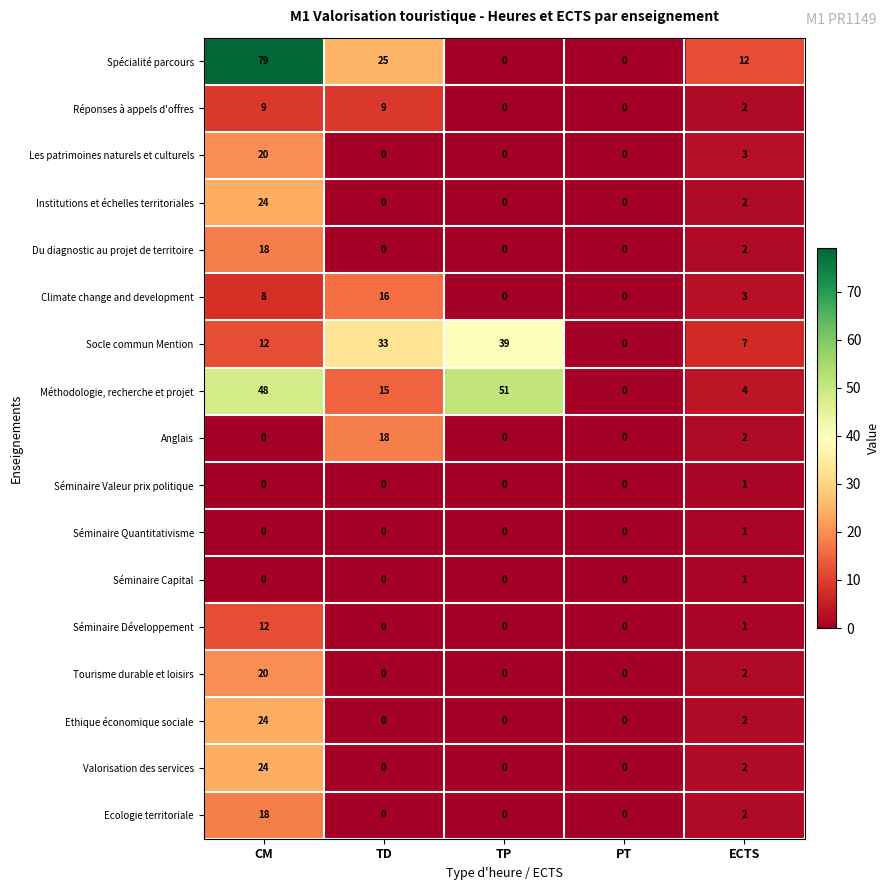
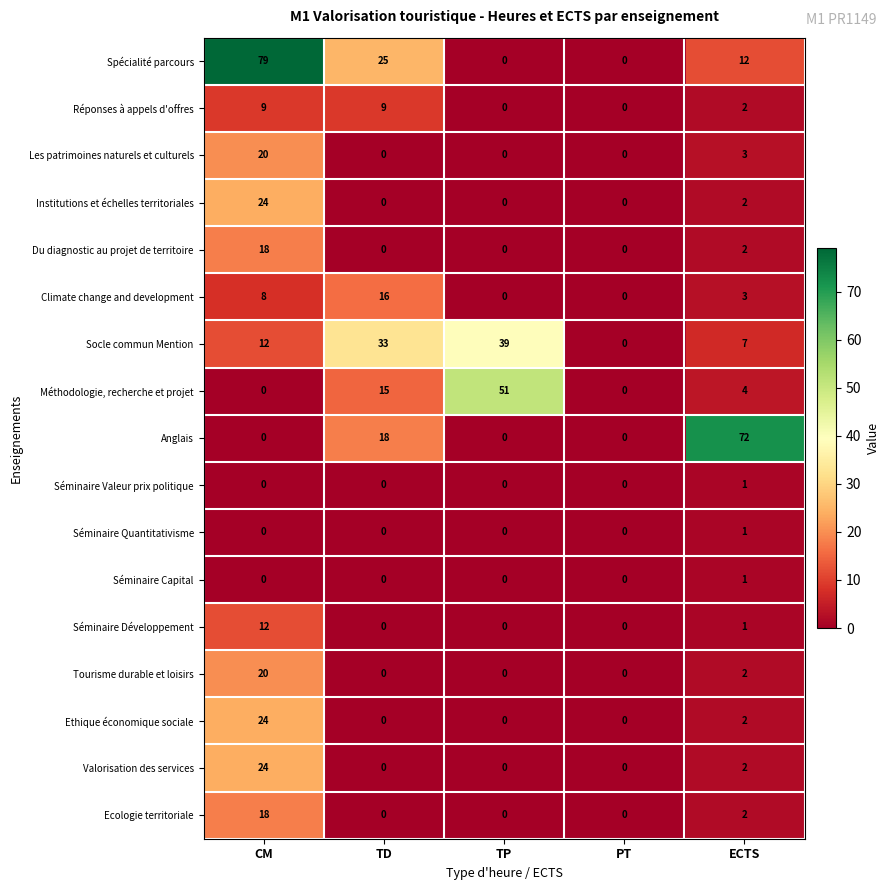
  {
    "Spécialité parcours": {
      "CM": 79,
      "TD": 25,
      "TP": 0,
      "PT": 0,
      "ECTS": 12
    },
    "Réponses à appels d'offres": {
      "CM": 9,
      "TD": 9,
      "TP": 0,
      "PT": 0,
      "ECTS": 2
    },
    "Les patrimoines naturels et culturels": {
      "CM": 20,
      "TD": 0,
      "TP": 0,
      "PT": 0,
      "ECTS": 3
    },
    "Institutions et échelles territoriales": {
      "CM": 24,
      "TD": 0,
      "TP": 0,
      "PT": 0,
      "ECTS": 2
    },
    "Du diagnostic au projet de territoire": {
      "CM": 18,
      "TD": 0,
      "TP": 0,
      "PT": 0,
      "ECTS": 2
    },
    "Climate change and development": {
      "CM": 8,
      "TD": 16,
      "TP": 0,
      "PT": 0,
      "ECTS": 3
    },
    "Socle commun Mention": {
      "CM": 12,
      "TD": 33,
      "TP": 39,
      "PT": 0,
      "ECTS": 7
    },
    "Méthodologie, recherche et projet": {
-     "CM": 48,
+     "CM": 0,
      "TD": 15,
      "TP": 51,
      "PT": 0,
      "ECTS": 4
    },
    "Anglais": {
      "CM": 0,
      "TD": 18,
      "TP": 0,
      "PT": 0,
-     "ECTS": 2
+     "ECTS": 72
    },
    "Séminaire Valeur prix politique": {
      "CM": 0,
      "TD": 0,
      "TP": 0,
      "PT": 0,
      "ECTS": 1
    },
    "Séminaire Quantitativisme": {
      "CM": 0,
      "TD": 0,
      "TP": 0,
      "PT": 0,
      "ECTS": 1
    },
    "Séminaire Capital": {
      "CM": 0,
      "TD": 0,
      "TP": 0,
      "PT": 0,
      "ECTS": 1
    },
    "Séminaire Développement": {
      "CM": 12,
      "TD": 0,
      "TP": 0,
      "PT": 0,
      "ECTS": 1
    },
    "Tourisme durable et loisirs": {
      "CM": 20,
      "TD": 0,
      "TP": 0,
      "PT": 0,
      "ECTS": 2
    },
    "Ethique économique sociale": {
      "CM": 24,
      "TD": 0,
      "TP": 0,
      "PT": 0,
      "ECTS": 2
    },
    "Valorisation des services": {
      "CM": 24,
      "TD": 0,
      "TP": 0,
      "PT": 0,
      "ECTS": 2
    },
    "Ecologie territoriale": {
      "CM": 18,
      "TD": 0,
      "TP": 0,
      "PT": 0,
      "ECTS": 2
    }
  }
